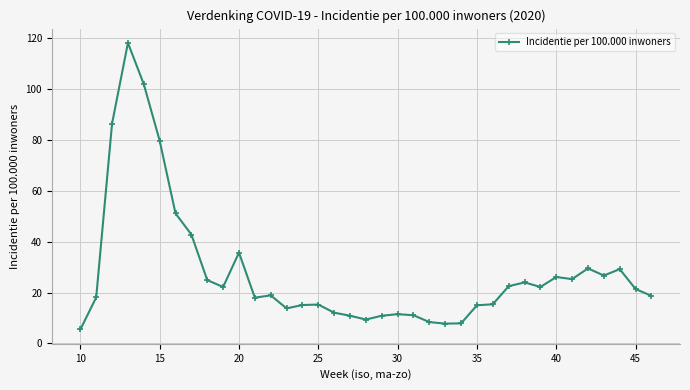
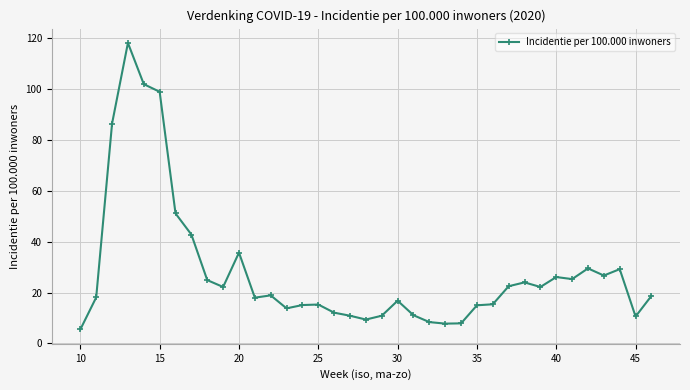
  {
    "10": 6,
-   "15": 80,
+   "15": 99,
    "20": 36,
    "25": 15,
-   "30": 12,
+   "30": 17,
    "35": 15,
    "40": 26,
-   "45": 21
+   "45": 11
  }
